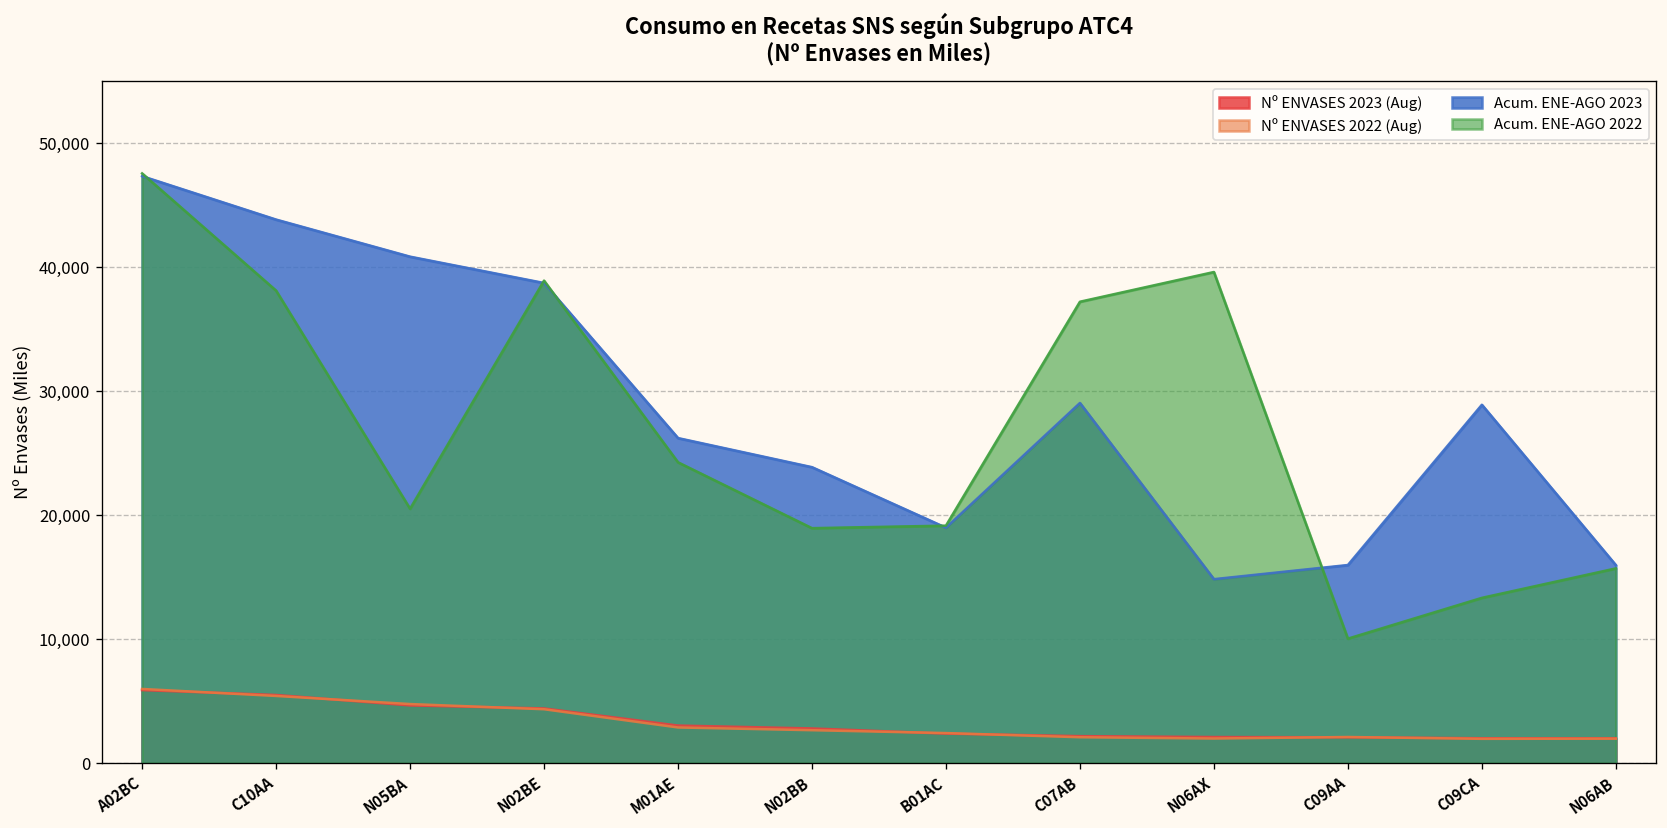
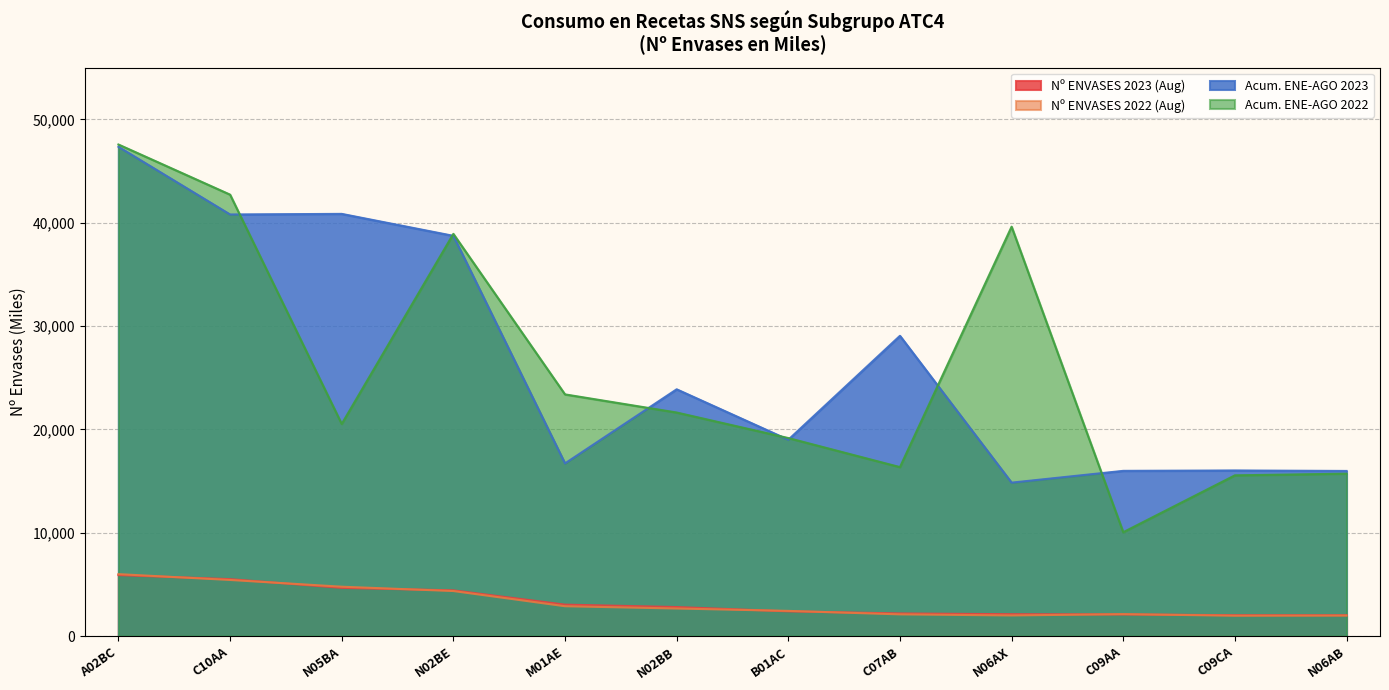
  {
    "Acum. ENE-AGO 2023": {
-     "C10AA": "43,800",
+     "C10AA": "40,800",
      "N05BA": "40,900",
-     "M01AE": "26,200",
+     "M01AE": "16,700",
      "N02BB": "23,900",
      "C07AB": "29,100",
      "N06AX": "14,800",
      "C09AA": "16,000",
-     "C09CA": "28,900",
+     "C09CA": "16,000",
      "N06AB": "16,000"
    },
    "Acum. ENE-AGO 2022": {
-     "C10AA": "38,100",
+     "C10AA": "42,700",
      "N05BA": "20,500",
-     "M01AE": "24,300",
-     "N02BB": "19,000",
-     "C07AB": "37,200",
+     "M01AE": "23,400",
+     "N02BB": "21,600",
+     "C07AB": "16,400",
      "N06AX": "39,600",
      "C09AA": "10,100",
-     "C09CA": "13,300",
+     "C09CA": "15,600",
      "N06AB": "15,700"
    }
  }
